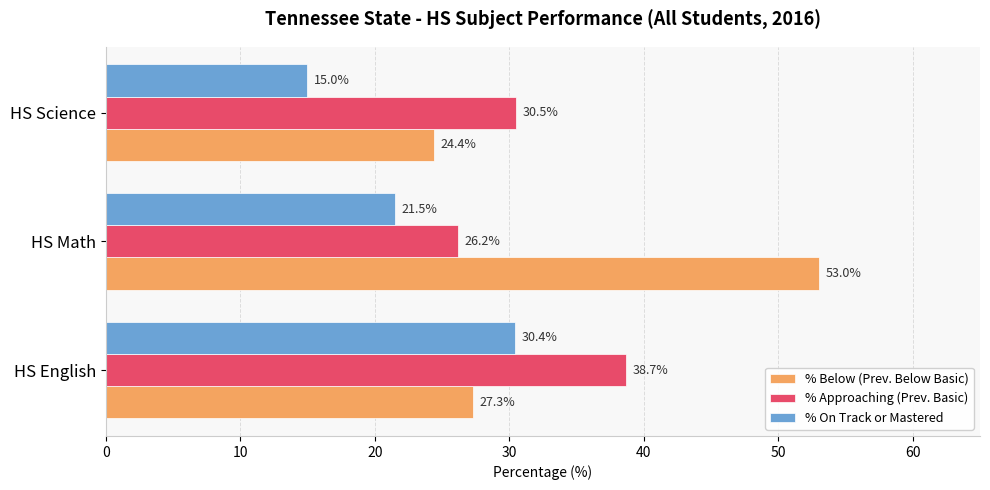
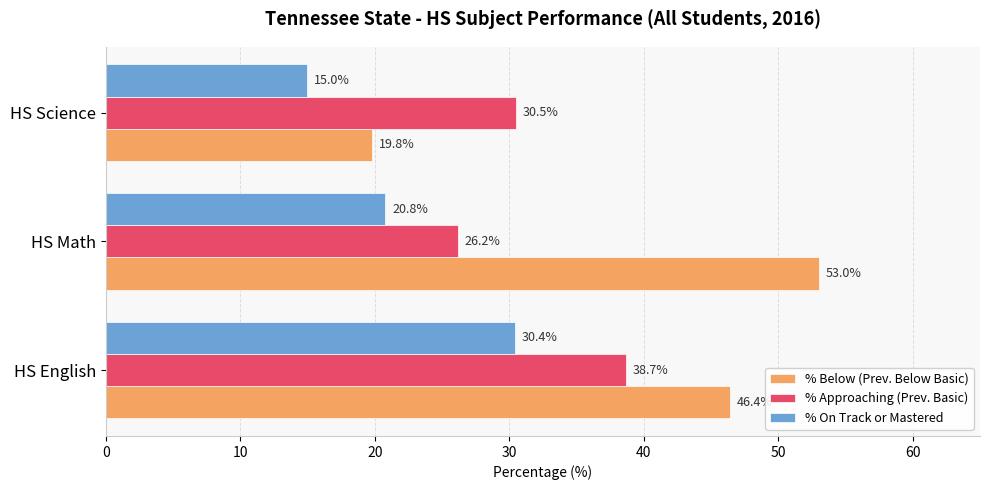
  {
    "% Below (Prev. Below Basic)": {
-     "HS Science": "24.4%",
+     "HS Science": "19.8%",
      "HS Math": "53.0%",
-     "HS English": "27.3"
+     "HS English": "46.4"
    },
    "% Approaching (Prev. Basic)": {
      "HS Science": "30.5%",
      "HS Math": "26.2%",
      "HS English": "38.7%"
    },
    "% On Track or Mastered": {
      "HS Science": "15.0%",
-     "HS Math": "21.5%",
+     "HS Math": "20.8%",
      "HS English": "30.4%"
    }
  }
